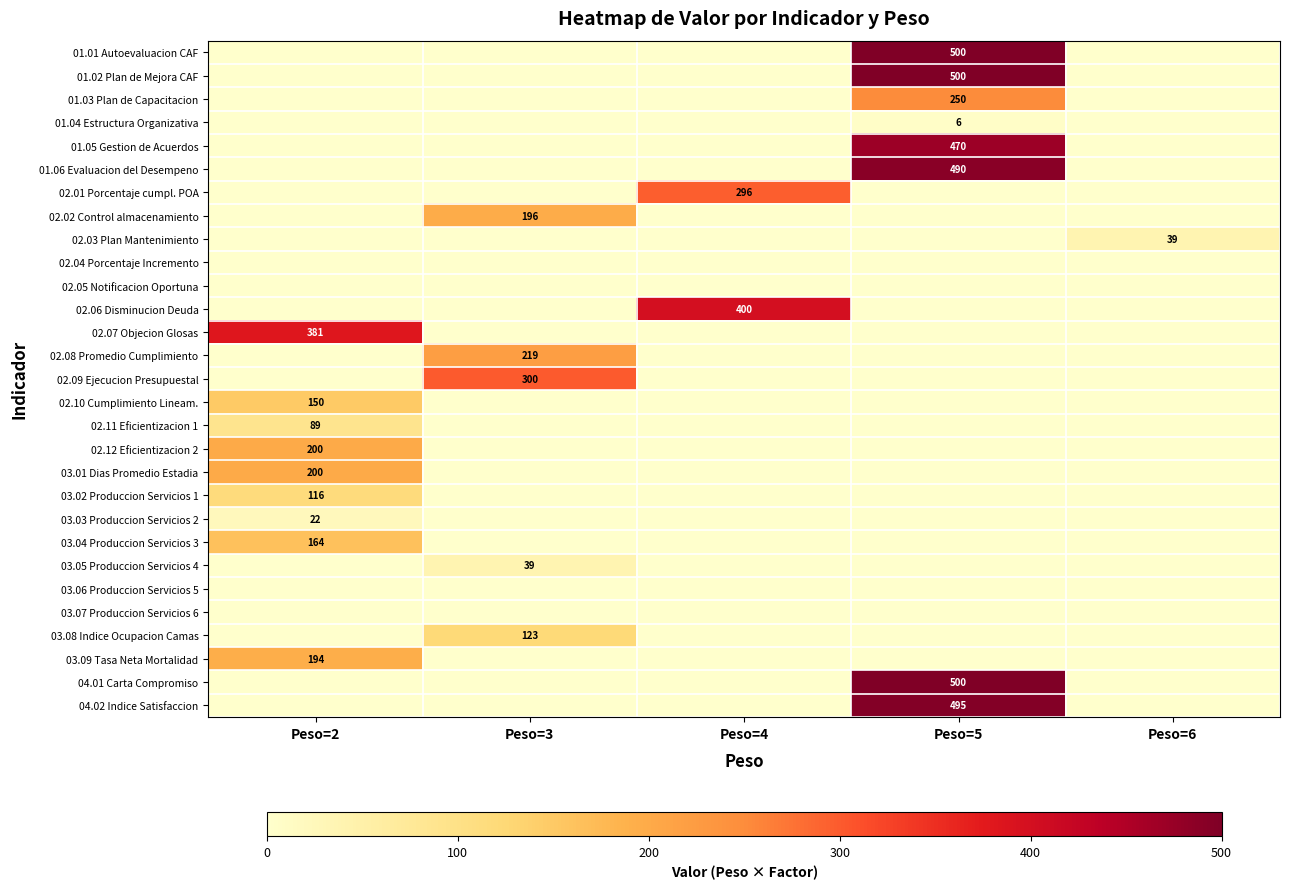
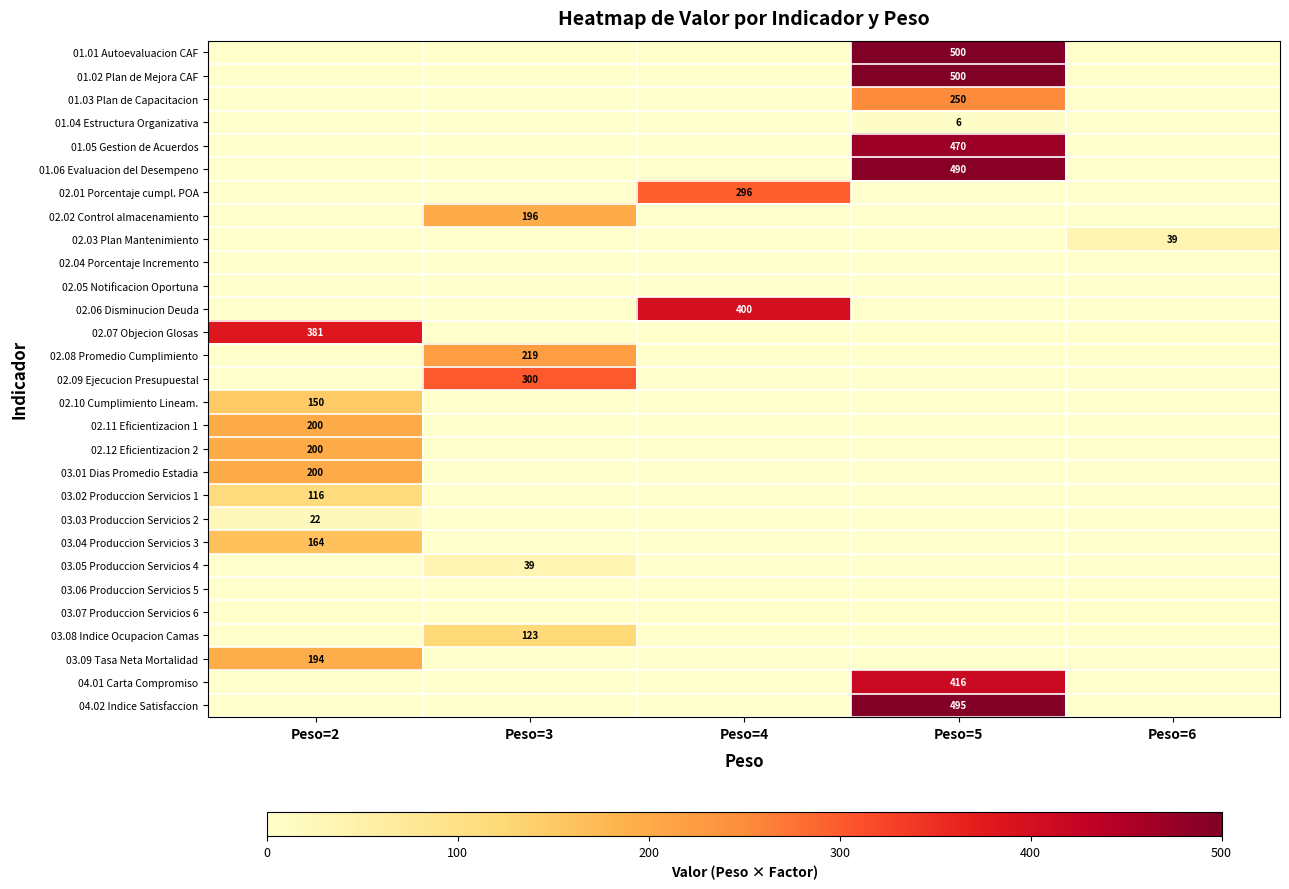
  {
    "01.01 Autoevaluacion CAF": {
      "Peso=5": 500
    },
    "01.02 Plan de Mejora CAF": {
      "Peso=5": 500
    },
    "01.03 Plan de Capacitacion": {
      "Peso=5": 250
    },
    "01.04 Estructura Organizativa": {
      "Peso=5": 6
    },
    "01.05 Gestion de Acuerdos": {
      "Peso=5": 470
    },
    "01.06 Evaluacion del Desempeno": {
      "Peso=5": 490
    },
    "02.01 Porcentaje cumpl. POA": {
      "Peso=4": 296
    },
    "02.02 Control almacenamiento": {
      "Peso=3": 196
    },
    "02.03 Plan Mantenimiento": {
      "Peso=6": 39
    },
    "02.06 Disminucion Deuda": {
      "Peso=4": 400
    },
    "02.07 Objecion Glosas": {
      "Peso=2": 381
    },
    "02.08 Promedio Cumplimiento": {
      "Peso=3": 219
    },
    "02.09 Ejecucion Presupuestal": {
      "Peso=3": 300
    },
    "02.10 Cumplimiento Lineam.": {
      "Peso=2": 150
    },
    "02.11 Eficientizacion 1": {
-     "Peso=2": 89
+     "Peso=2": 200
    },
    "02.12 Eficientizacion 2": {
      "Peso=2": 200
    },
    "03.01 Dias Promedio Estadia": {
      "Peso=2": 200
    },
    "03.02 Produccion Servicios 1": {
      "Peso=2": 116
    },
    "03.03 Produccion Servicios 2": {
      "Peso=2": 22
    },
    "03.04 Produccion Servicios 3": {
      "Peso=2": 164
    },
    "03.05 Produccion Servicios 4": {
      "Peso=3": 39
    },
    "03.08 Indice Ocupacion Camas": {
      "Peso=3": 123
    },
    "03.09 Tasa Neta Mortalidad": {
      "Peso=2": 194
    },
    "04.01 Carta Compromiso": {
-     "Peso=5": 500
+     "Peso=5": 416
    },
    "04.02 Indice Satisfaccion": {
      "Peso=5": 495
    }
  }
